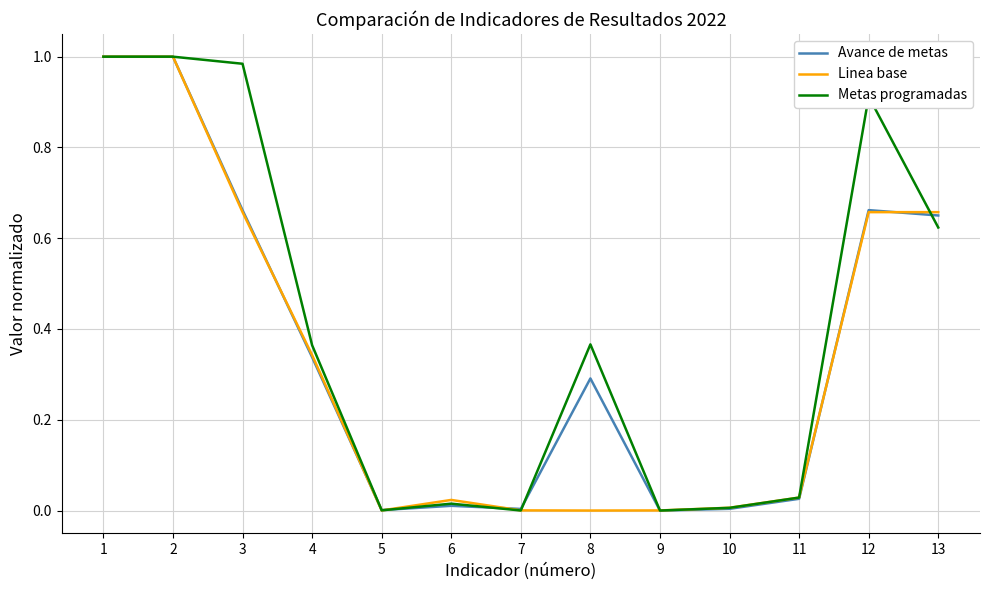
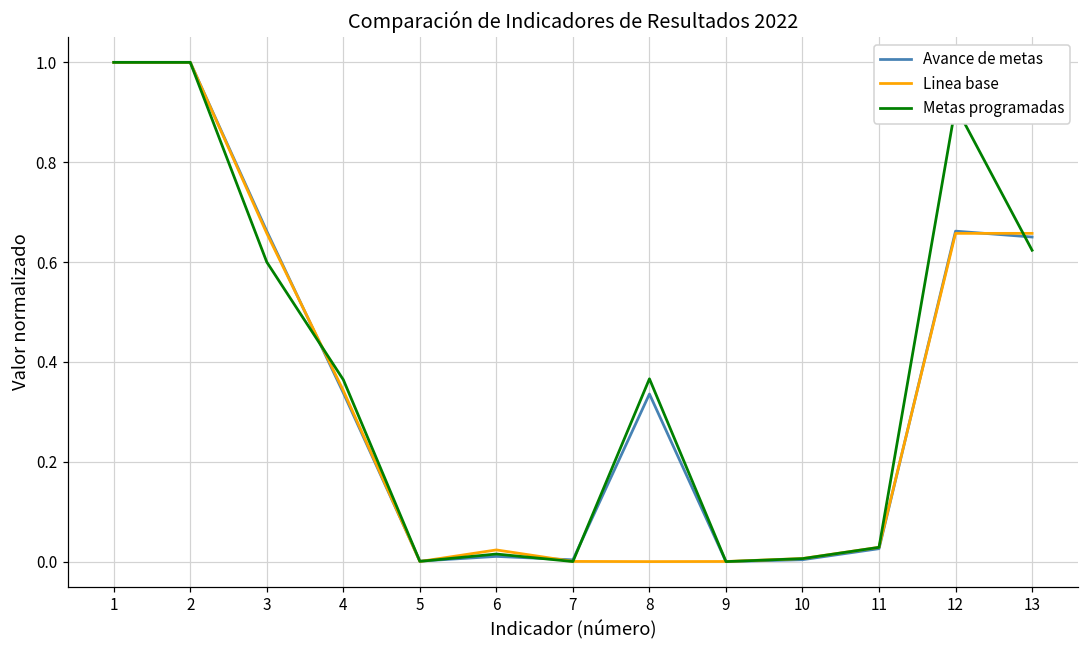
  {
    "Avance de metas": {
-     "8": 0.29,
+     "8": 0.34,
      "13": 0.65
    },
    "Linea base": {
      "6": 0.02,
      "8": 0.00,
      "13": 0.66
    },
    "Metas programadas": {
-     "3": 0.98,
+     "3": 0.60,
      "4": 0.36,
      "8": 0.37,
      "13": 0.62
    }
  }
